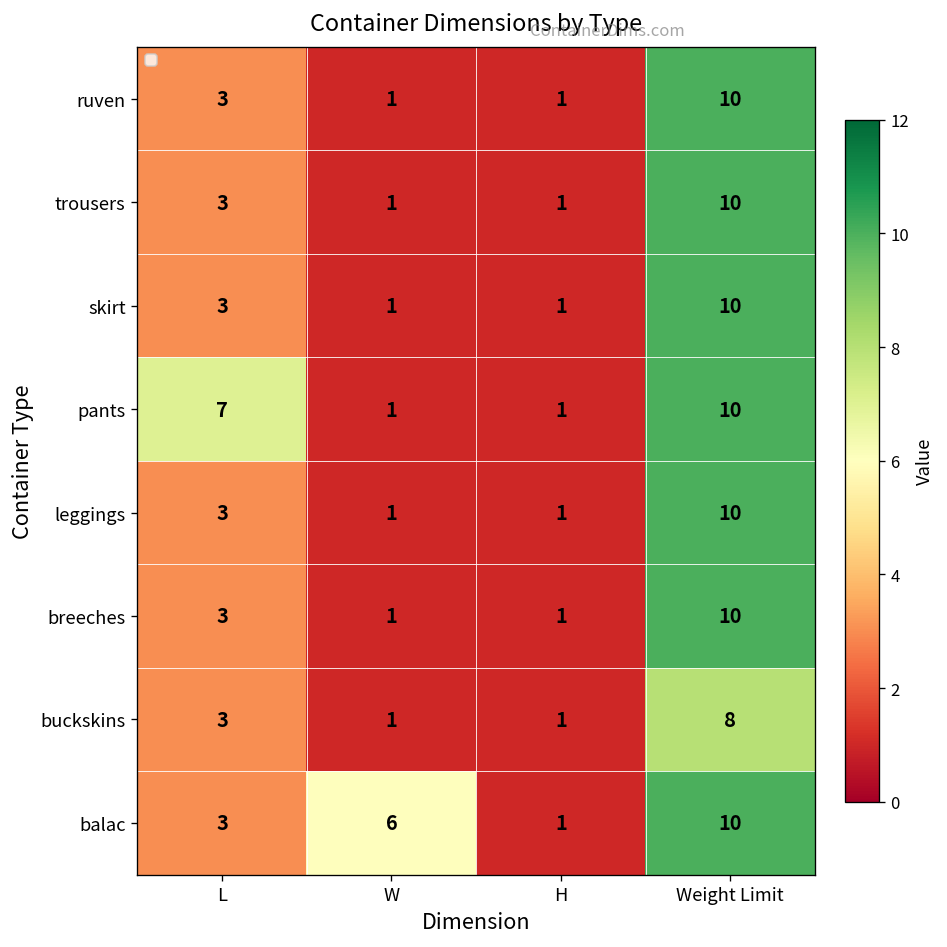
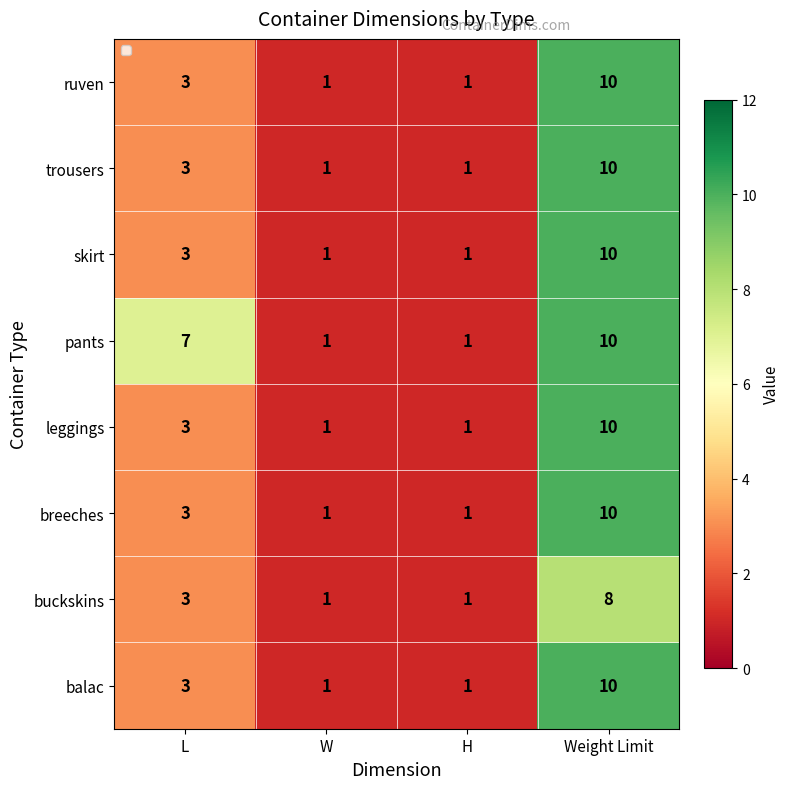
  {
    "ruven": {
      "L": 3,
      "W": 1,
      "H": 1,
      "Weight Limit": 10
    },
    "trousers": {
      "L": 3,
      "W": 1,
      "H": 1,
      "Weight Limit": 10
    },
    "skirt": {
      "L": 3,
      "W": 1,
      "H": 1,
      "Weight Limit": 10
    },
    "pants": {
      "L": 7,
      "W": 1,
      "H": 1,
      "Weight Limit": 10
    },
    "leggings": {
      "L": 3,
      "W": 1,
      "H": 1,
      "Weight Limit": 10
    },
    "breeches": {
      "L": 3,
      "W": 1,
      "H": 1,
      "Weight Limit": 10
    },
    "buckskins": {
      "L": 3,
      "W": 1,
      "H": 1,
      "Weight Limit": 8
    },
    "balac": {
      "L": 3,
-     "W": 6,
+     "W": 1,
      "H": 1,
      "Weight Limit": 10
    }
  }
